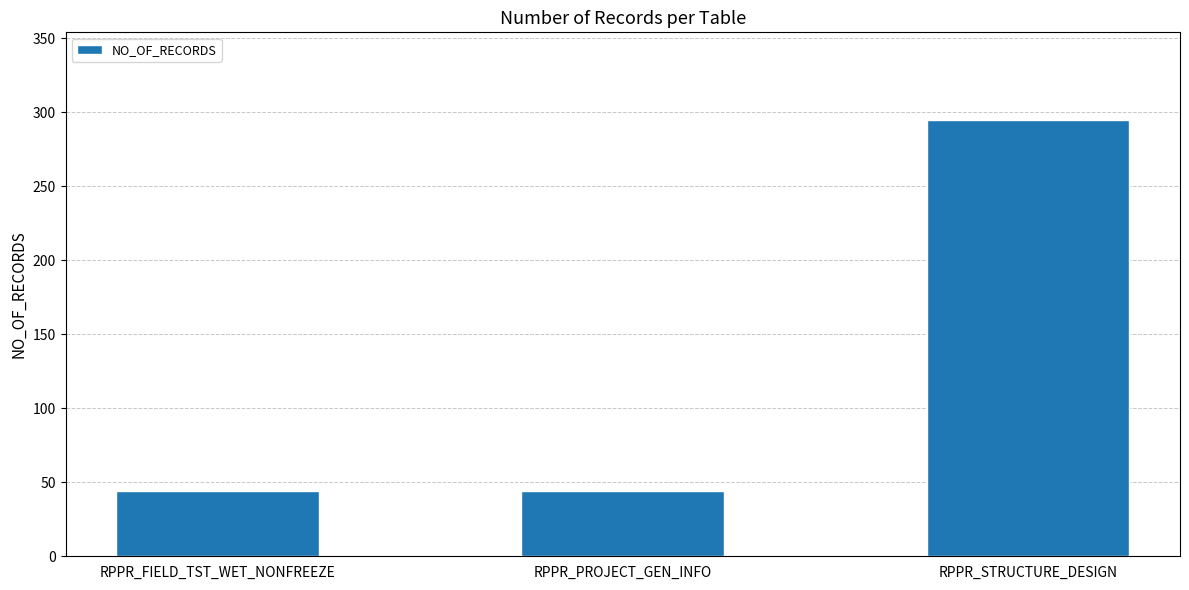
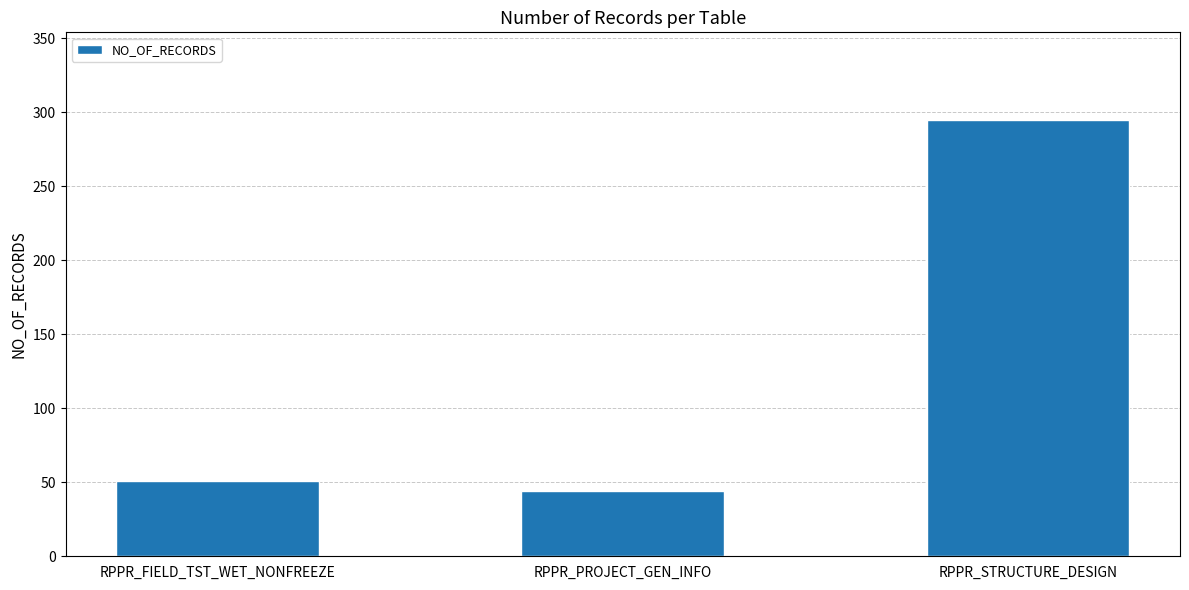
  {
-   "RPPR_FIELD_TST_WET_NONFREEZE": 44,
+   "RPPR_FIELD_TST_WET_NONFREEZE": 51,
    "RPPR_PROJECT_GEN_INFO": 44,
    "RPPR_STRUCTURE_DESIGN": 295
  }
